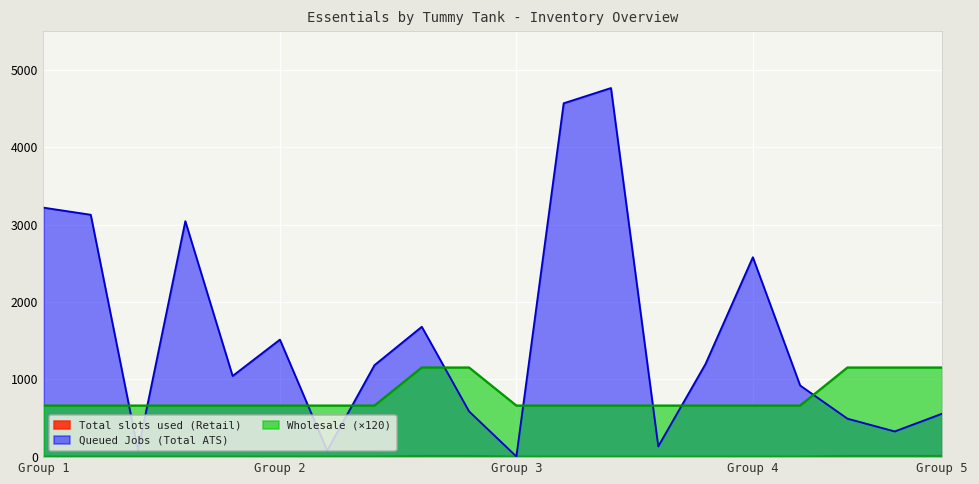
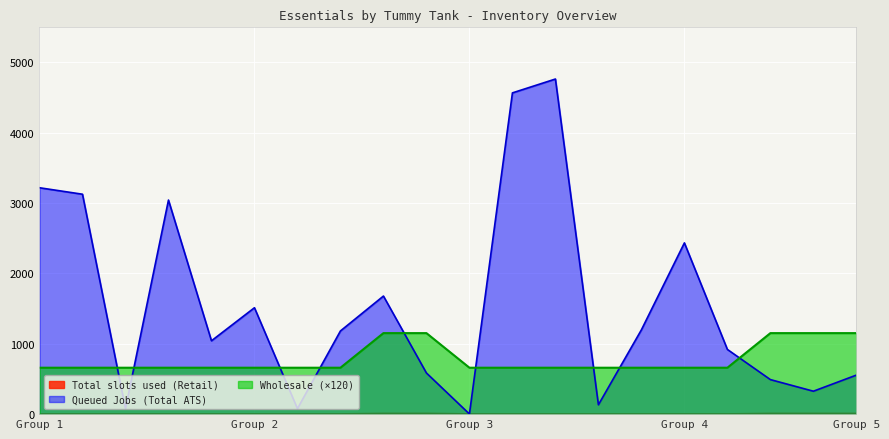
  {
    "Queued Jobs (Total ATS)": {
      "Group 1": 3200,
      "Group 2": 1500,
-     "Group 4": 2600,
+     "Group 4": 2400,
      "Group 5": 600
    },
    "Wholesale (×120)": {
      "Group 1": 700,
      "Group 2": 700,
      "Group 3": 700,
      "Group 4": 700,
      "Group 5": 1200
    }
  }
